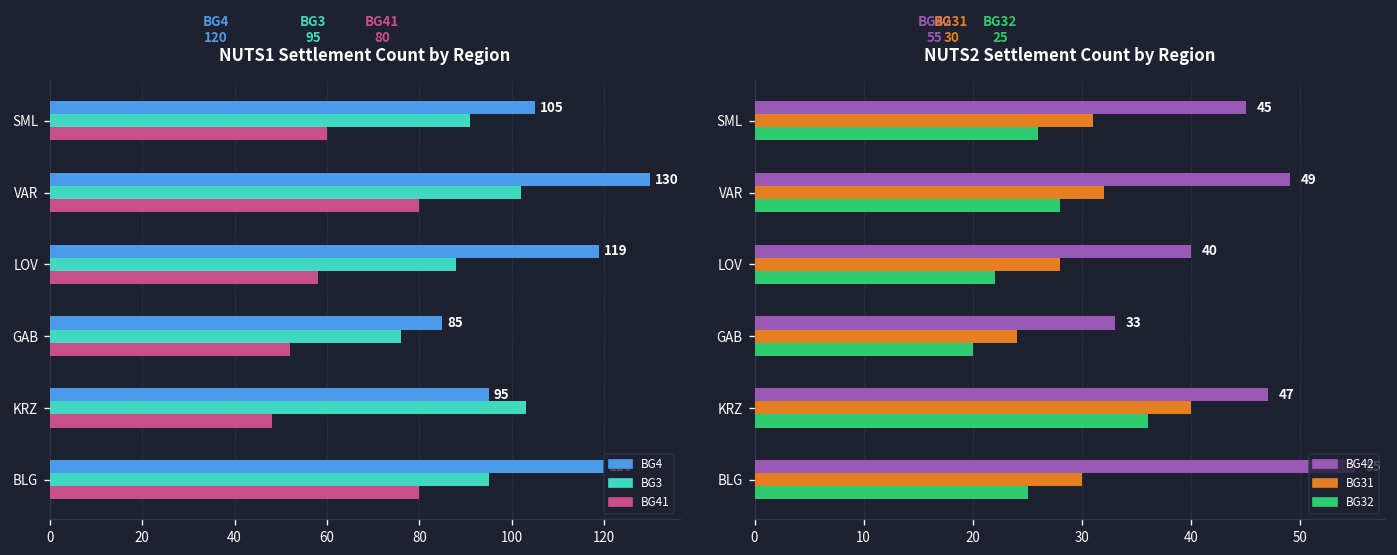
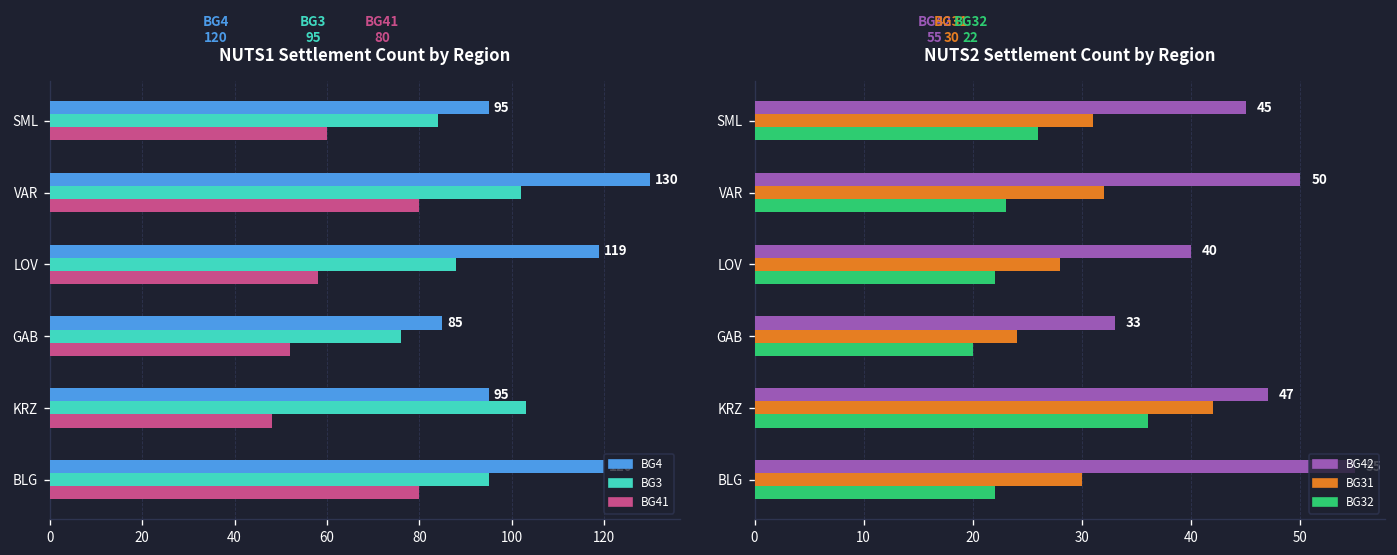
  {
    "NUTS1 Settlement Count by Region": {
      "BG4": {
-       "SML": 105,
+       "SML": 95,
        "VAR": 130,
        "LOV": 119,
        "GAB": 85,
        "KRZ": 95
      },
      "BG3": {
-       "SML": 91,
+       "SML": 84,
        "VAR": 102,
        "LOV": 88,
        "GAB": 76,
        "KRZ": 103,
        "BLG": 95
      },
      "BG41": {
        "SML": 60,
        "VAR": 80,
        "LOV": 58,
        "GAB": 52,
        "KRZ": 48,
        "BLG": 80
      }
    },
    "NUTS2 Settlement Count by Region": {
      "BG42": {
        "SML": 45,
-       "VAR": 49,
+       "VAR": 50,
        "LOV": 40,
        "GAB": 33,
        "KRZ": 47
      },
      "BG31": {
        "SML": 31,
        "VAR": 32,
        "LOV": 28,
        "GAB": 24,
-       "KRZ": 40,
+       "KRZ": 42,
        "BLG": 30
      },
      "BG32": {
-       "VAR": 28,
-       "BLG": 25
+       "VAR": 23,
+       "BLG": 22
      }
    }
  }
